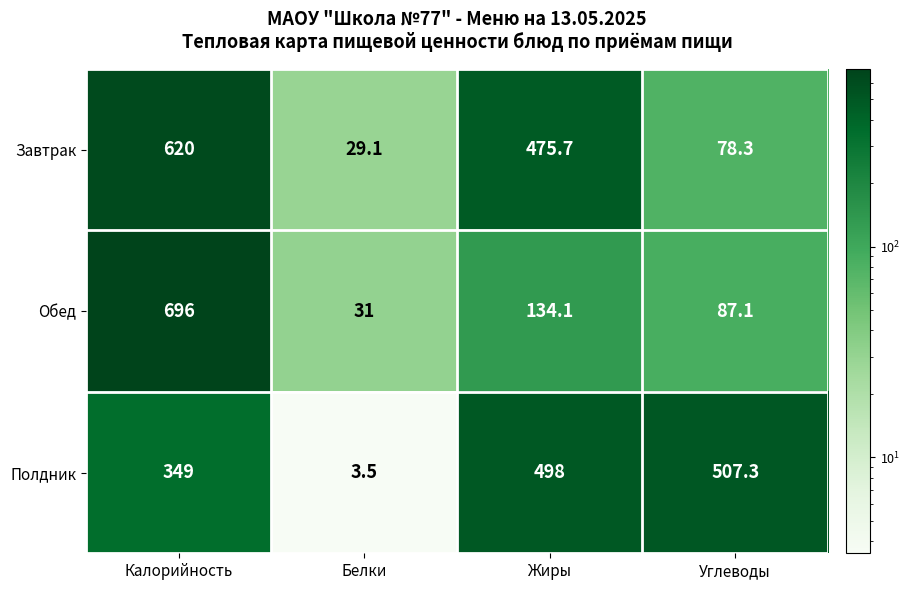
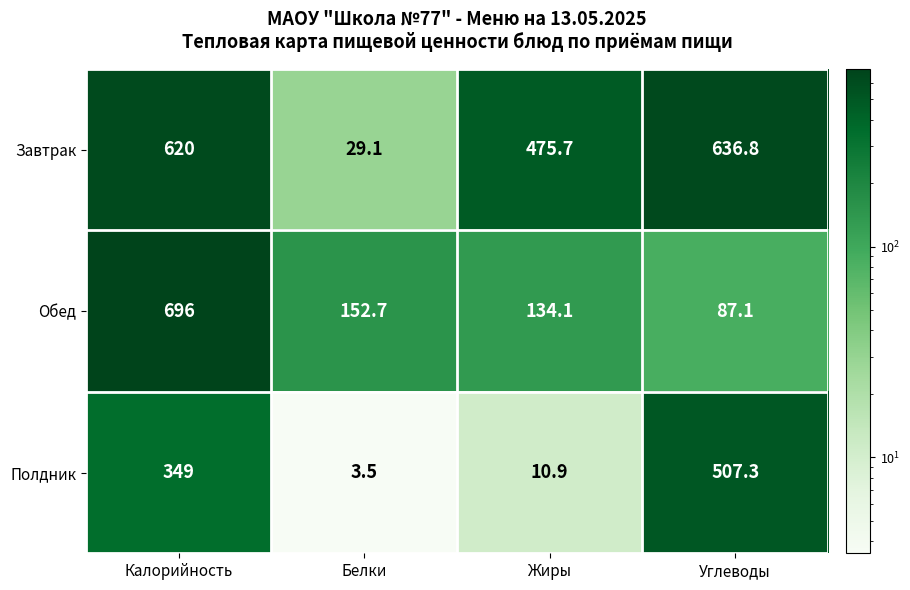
  {
    "Завтрак": {
      "Калорийность": 620,
      "Белки": 29.1,
      "Жиры": 475.7,
-     "Углеводы": 78.3
+     "Углеводы": 636.8
    },
    "Обед": {
      "Калорийность": 696,
-     "Белки": 31,
+     "Белки": 152.7,
      "Жиры": 134.1,
      "Углеводы": 87.1
    },
    "Полдник": {
      "Калорийность": 349,
      "Белки": 3.5,
-     "Жиры": 498,
+     "Жиры": 10.9,
      "Углеводы": 507.3
    }
  }
